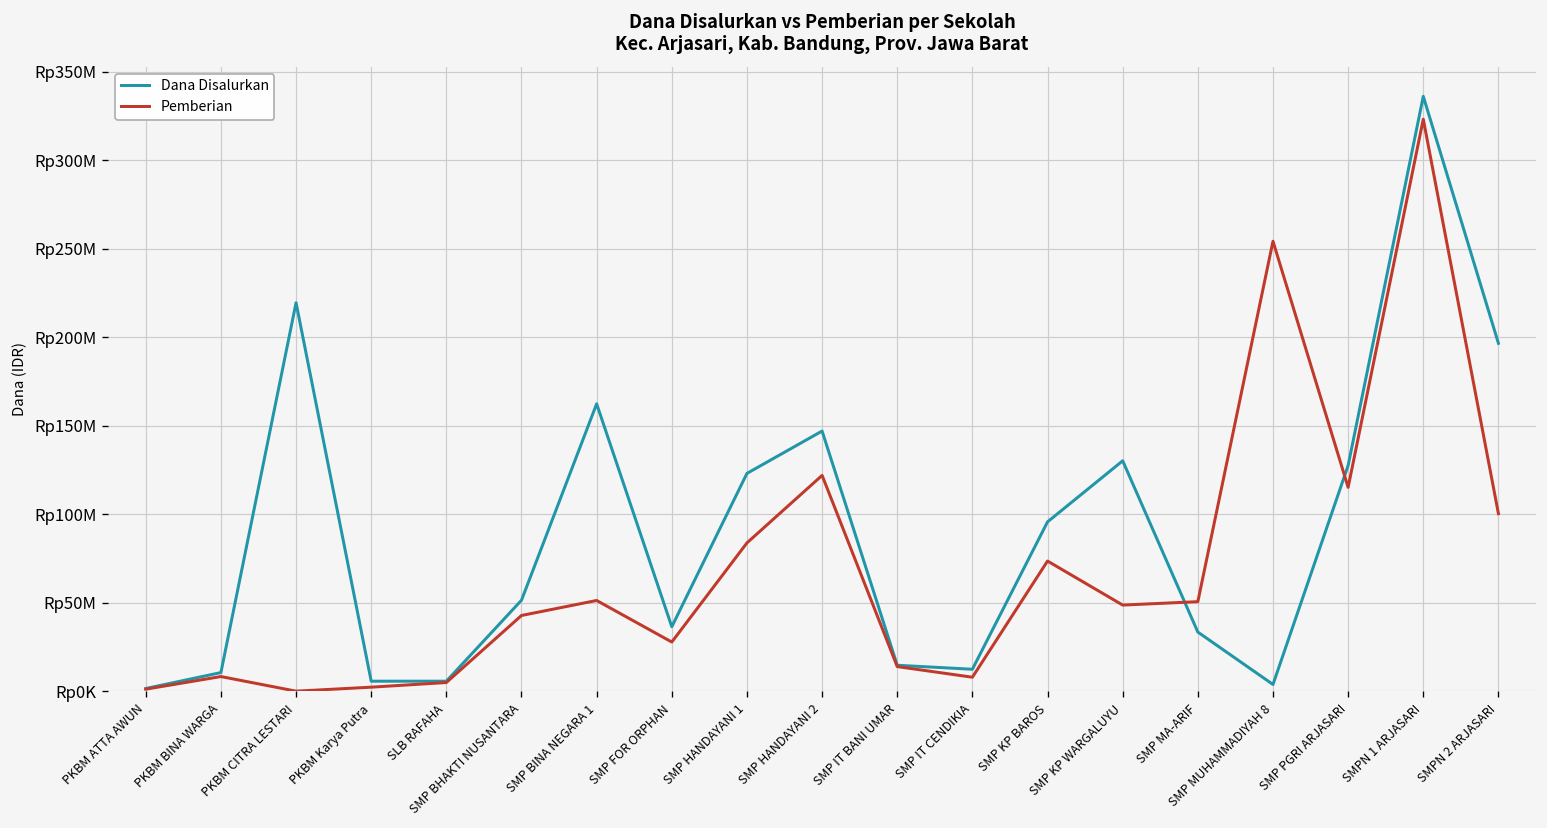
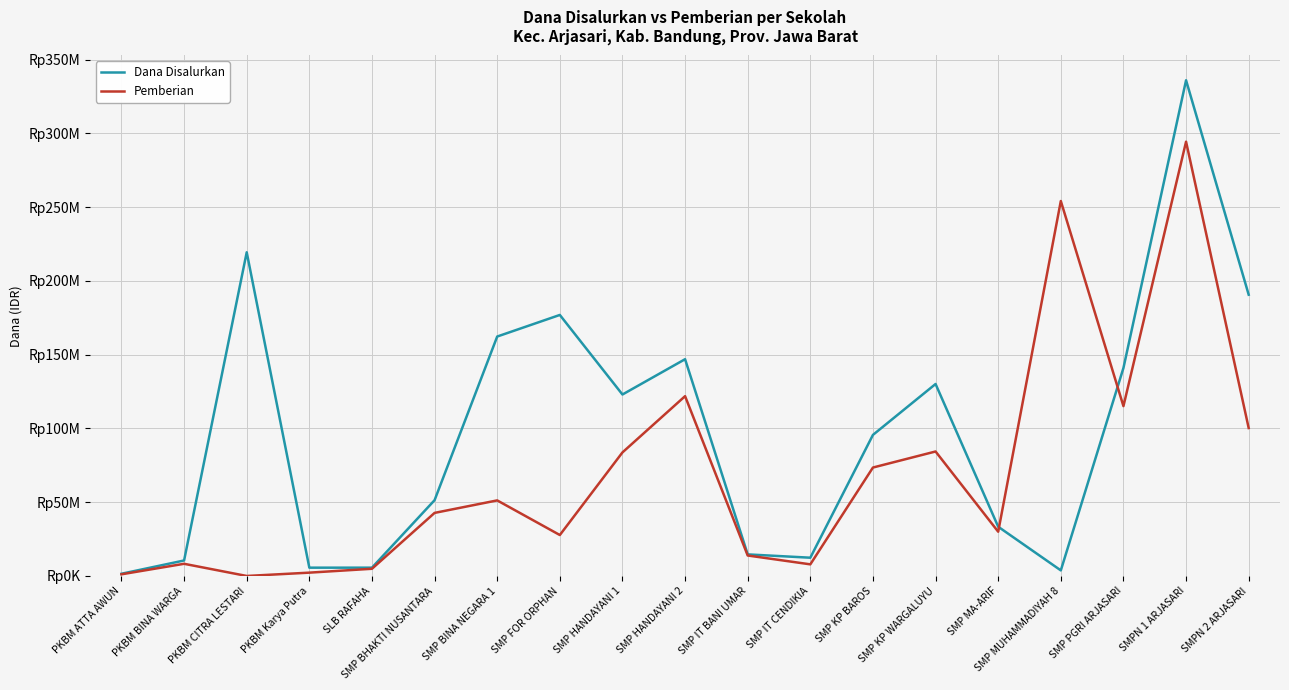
  {
    "Dana Disalurkan": {
      "PKBM BINA WARGA": "Rp11000000",
      "PKBM CITRA LESTARI": "Rp219000000",
      "PKBM Karya Putra": "Rp6000000",
      "SMP BHAKTI NUSANTARA": "Rp51000000",
      "SMP BINA NEGARA 1": "Rp162000000",
-     "SMP FOR ORPHAN": "Rp36000000",
+     "SMP FOR ORPHAN": "Rp177000000",
      "SMP HANDAYANI 1": "Rp123000000",
      "SMP HANDAYANI 2": "Rp147000000",
      "SMP IT CENDIKIA": "Rp12000000",
      "SMP KP BAROS": "Rp96000000",
      "SMP KP WARGALUYU": "Rp130000000",
      "SMP MA-ARIF": "Rp33000000",
      "SMP MUHAMMADIYAH 8": "Rp4000000",
-     "SMP PGRI ARJASARI": "Rp128000000",
+     "SMP PGRI ARJASARI": "Rp141000000",
      "SMPN 1 ARJASARI": "Rp336000000",
-     "SMPN 2 ARJASARI": "Rp197000000"
+     "SMPN 2 ARJASARI": "Rp191000000"
    },
    "Pemberian": {
      "PKBM BINA WARGA": "Rp8000000",
      "PKBM CITRA LESTARI": "Rp0",
      "PKBM Karya Putra": "Rp2000000",
      "SMP BHAKTI NUSANTARA": "Rp43000000",
      "SMP BINA NEGARA 1": "Rp51000000",
      "SMP FOR ORPHAN": "Rp28000000",
      "SMP HANDAYANI 1": "Rp84000000",
      "SMP HANDAYANI 2": "Rp122000000",
      "SMP IT CENDIKIA": "Rp8000000",
      "SMP KP BAROS": "Rp74000000",
-     "SMP KP WARGALUYU": "Rp49000000",
-     "SMP MA-ARIF": "Rp51000000",
+     "SMP KP WARGALUYU": "Rp84000000",
+     "SMP MA-ARIF": "Rp30000000",
      "SMP MUHAMMADIYAH 8": "Rp254000000",
      "SMP PGRI ARJASARI": "Rp115000000",
-     "SMPN 1 ARJASARI": "Rp323000000",
+     "SMPN 1 ARJASARI": "Rp294000000",
      "SMPN 2 ARJASARI": "Rp100000000"
    }
  }
